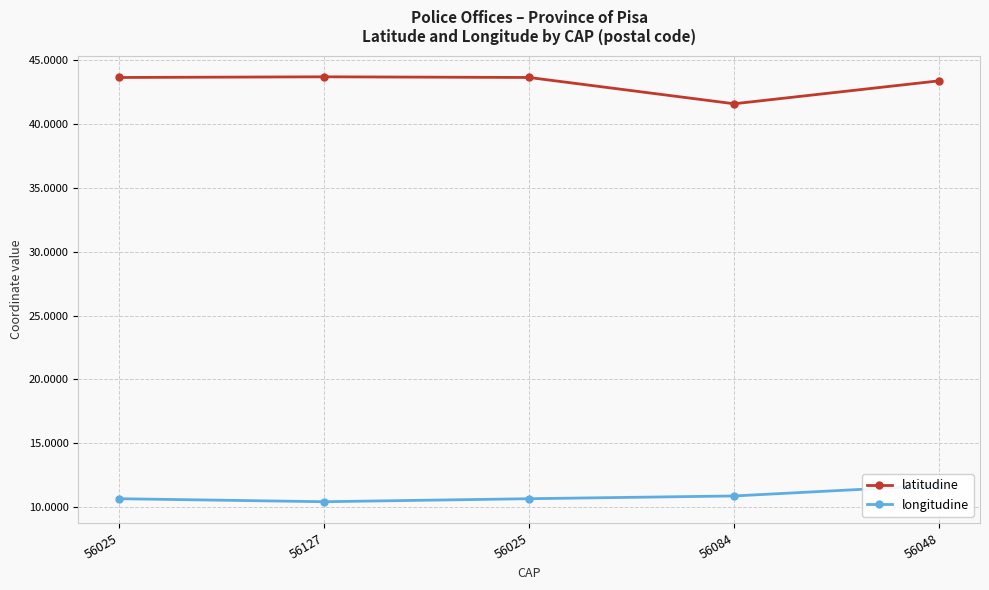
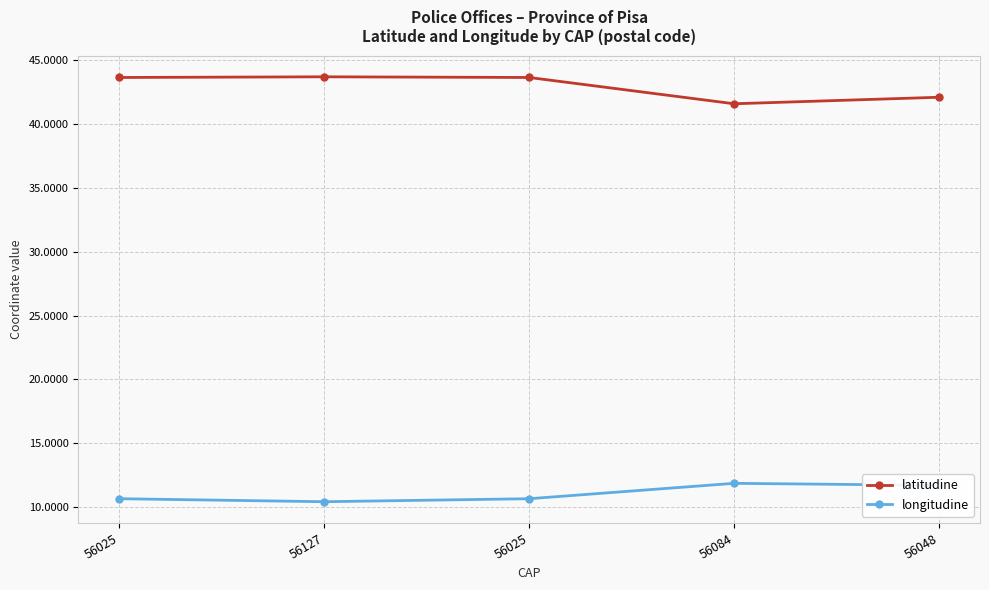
  {
    "latitudine": {
      "56127": 43.7,
      "56084": 41.6,
-     "56048": 43.4
+     "56048": 42.1
    },
    "longitudine": {
      "56127": 10.4,
-     "56084": 10.9
+     "56084": 11.8
    }
  }
